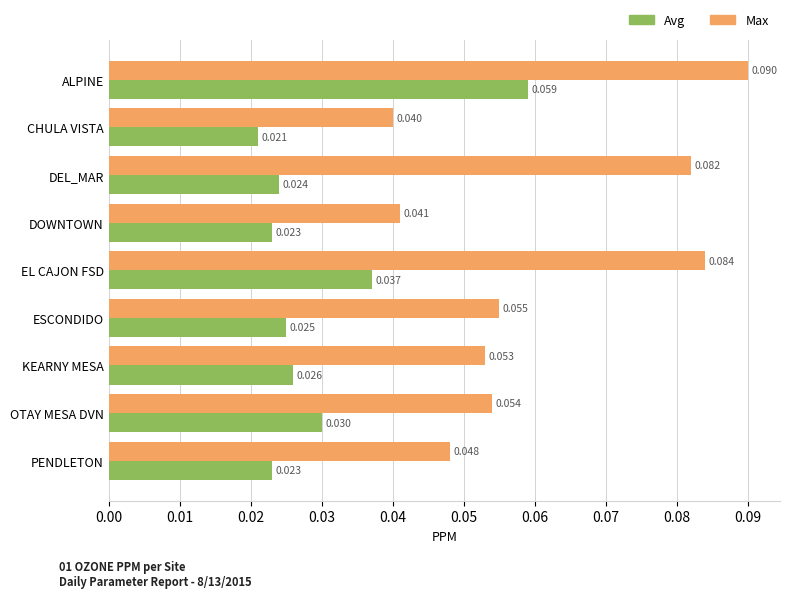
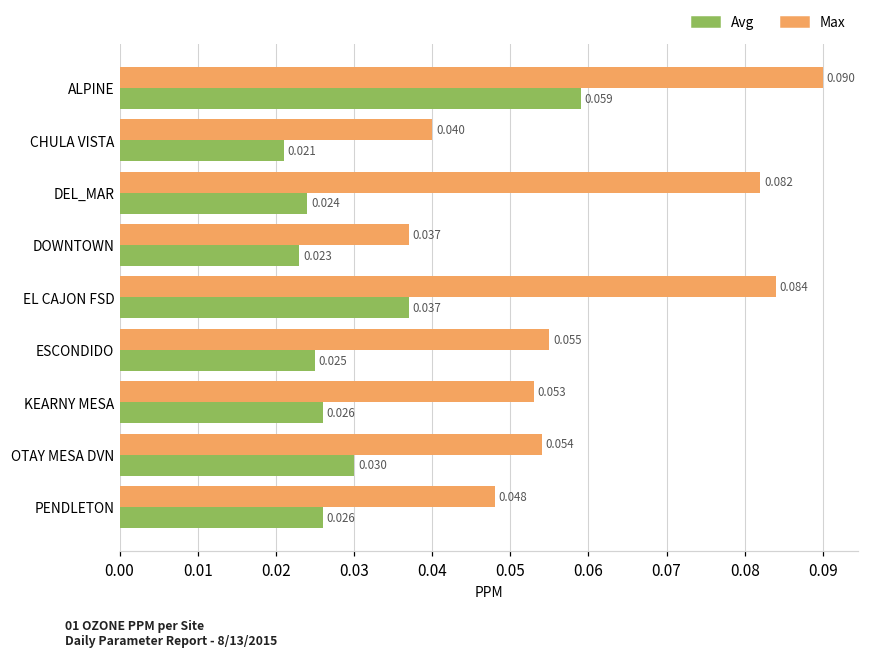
  {
    "Avg": {
      "ALPINE": 0.059,
      "CHULA VISTA": 0.021,
      "DEL_MAR": 0.024,
      "DOWNTOWN": 0.023,
      "EL CAJON FSD": 0.037,
      "ESCONDIDO": 0.025,
      "KEARNY MESA": 0.026,
      "OTAY MESA DVN": 0.030,
-     "PENDLETON": 0.023
+     "PENDLETON": 0.026
    },
    "Max": {
      "ALPINE": 0.090,
      "CHULA VISTA": 0.040,
      "DEL_MAR": 0.082,
-     "DOWNTOWN": 0.041,
+     "DOWNTOWN": 0.037,
      "EL CAJON FSD": 0.084,
      "ESCONDIDO": 0.055,
      "KEARNY MESA": 0.053,
      "OTAY MESA DVN": 0.054,
      "PENDLETON": 0.048
    }
  }
